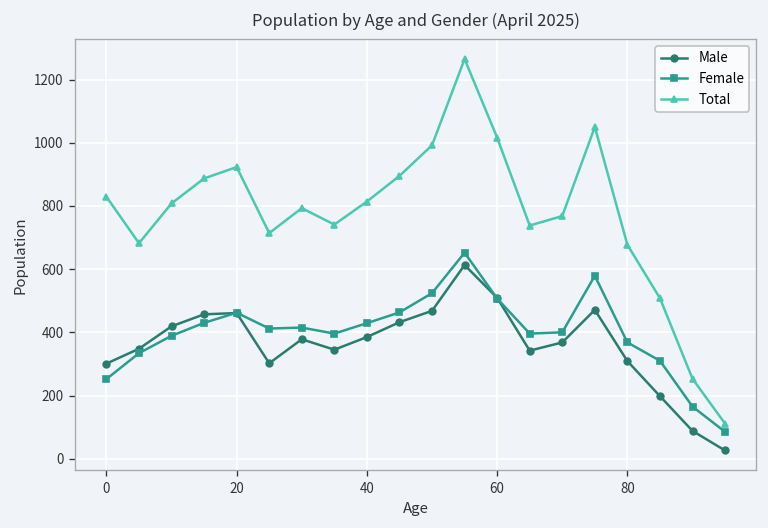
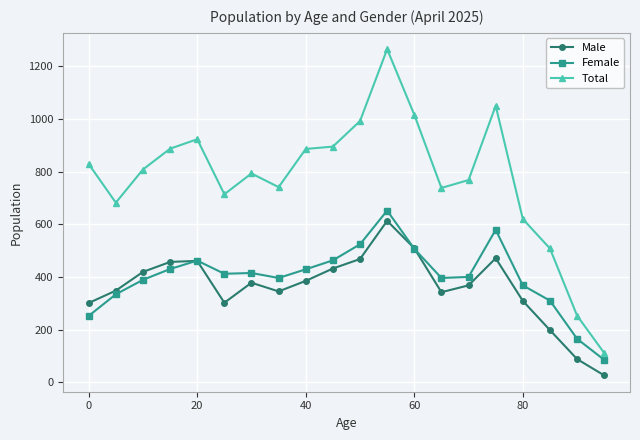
  {
    "Total": {
      "0": 830,
      "20": 920,
-     "40": 810,
+     "40": 890,
      "60": 1020,
-     "80": 680
+     "80": 620
    }
  }
